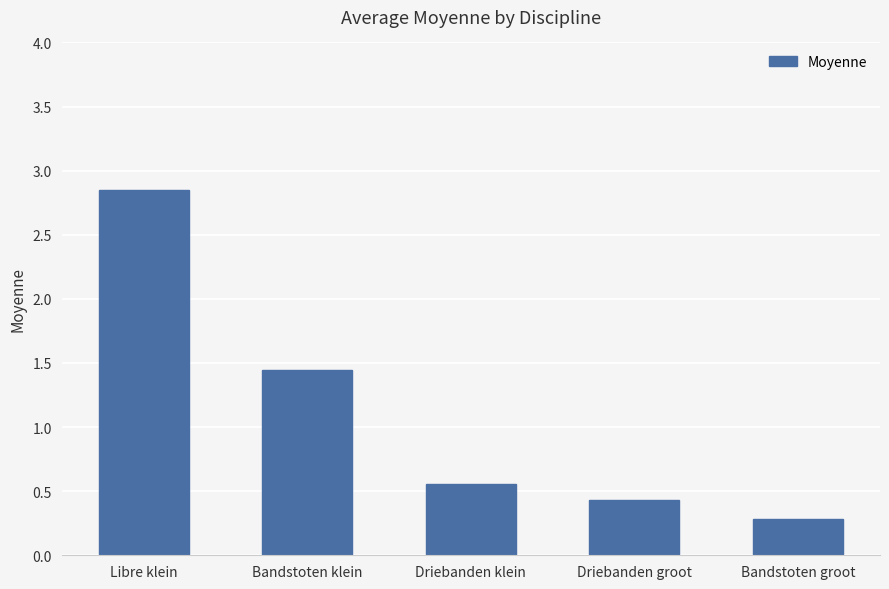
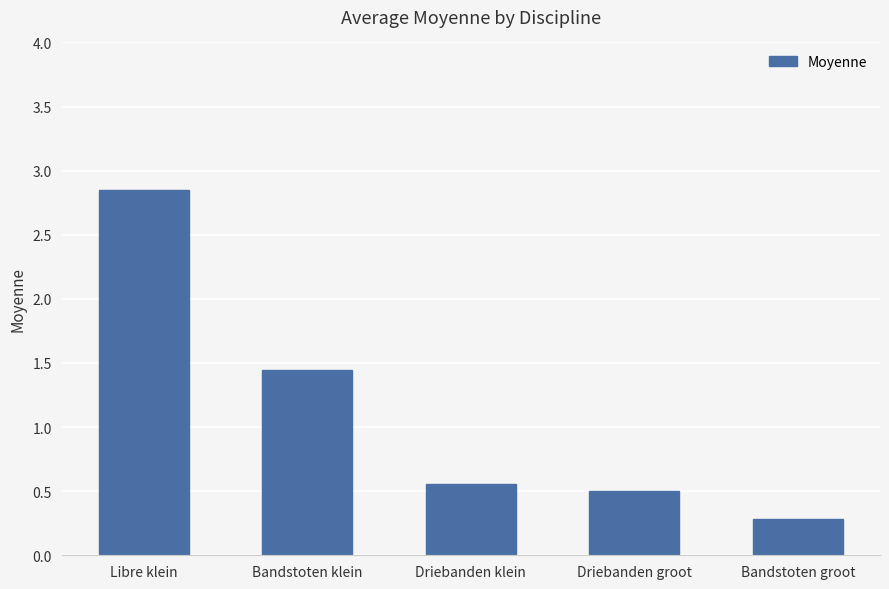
  {
    "Libre klein": 2.85,
    "Bandstoten klein": 1.44,
    "Driebanden klein": 0.56,
-   "Driebanden groot": 0.43,
+   "Driebanden groot": 0.51,
    "Bandstoten groot": 0.28
  }
